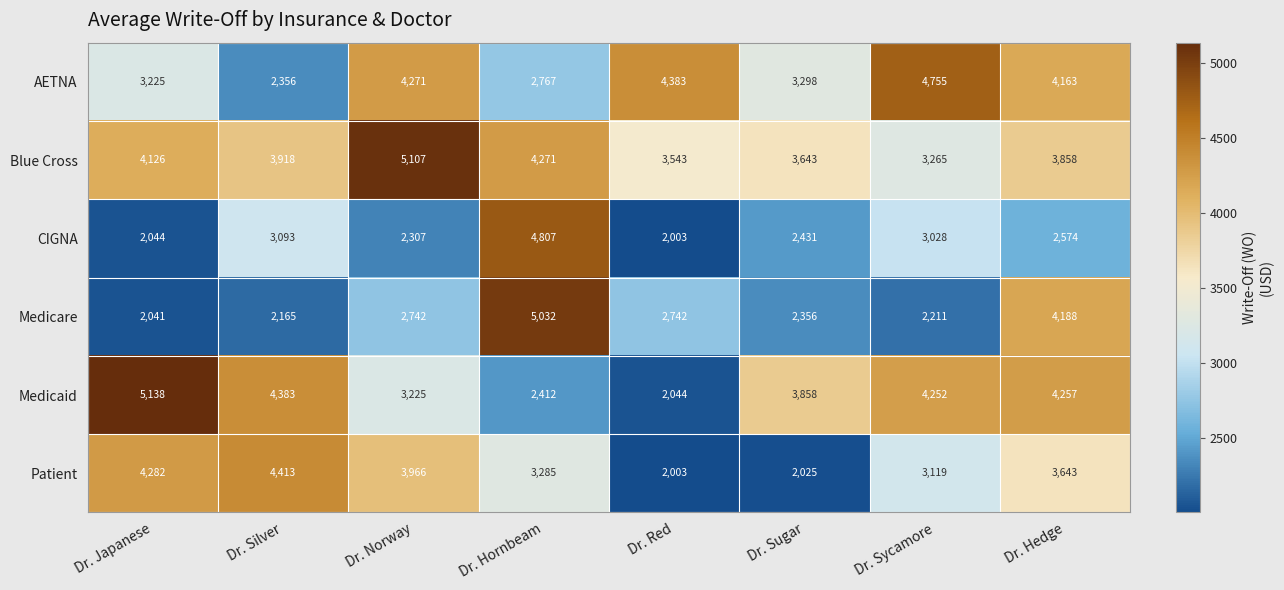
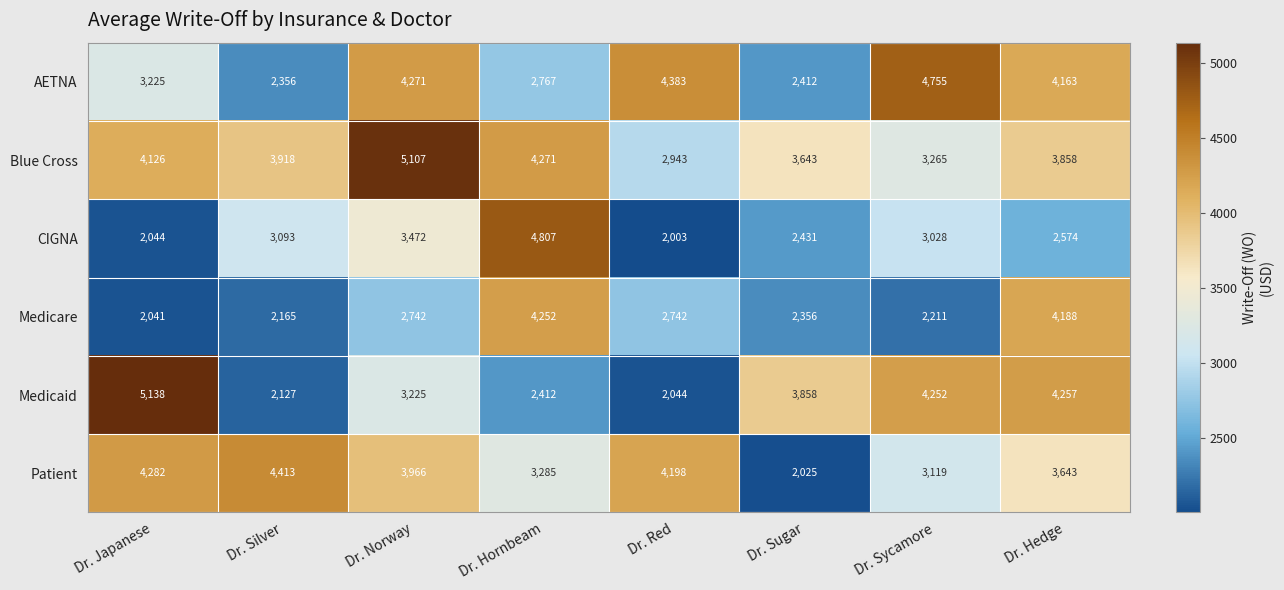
  {
    "AETNA": {
      "Dr. Japanese": "3,225",
      "Dr. Silver": "2,356",
      "Dr. Norway": "4,271",
      "Dr. Hornbeam": "2,767",
      "Dr. Red": "4,383",
-     "Dr. Sugar": "3,298",
+     "Dr. Sugar": "2,412",
      "Dr. Sycamore": "4,755",
      "Dr. Hedge": "4,163"
    },
    "Blue Cross": {
      "Dr. Japanese": "4,126",
      "Dr. Silver": "3,918",
      "Dr. Norway": "5,107",
      "Dr. Hornbeam": "4,271",
-     "Dr. Red": "3,543",
+     "Dr. Red": "2,943",
      "Dr. Sugar": "3,643",
      "Dr. Sycamore": "3,265",
      "Dr. Hedge": "3,858"
    },
    "CIGNA": {
      "Dr. Japanese": "2,044",
      "Dr. Silver": "3,093",
-     "Dr. Norway": "2,307",
+     "Dr. Norway": "3,472",
      "Dr. Hornbeam": "4,807",
      "Dr. Red": "2,003",
      "Dr. Sugar": "2,431",
      "Dr. Sycamore": "3,028",
      "Dr. Hedge": "2,574"
    },
    "Medicare": {
      "Dr. Japanese": "2,041",
      "Dr. Silver": "2,165",
      "Dr. Norway": "2,742",
-     "Dr. Hornbeam": "5,032",
+     "Dr. Hornbeam": "4,252",
      "Dr. Red": "2,742",
      "Dr. Sugar": "2,356",
      "Dr. Sycamore": "2,211",
      "Dr. Hedge": "4,188"
    },
    "Medicaid": {
      "Dr. Japanese": "5,138",
-     "Dr. Silver": "4,383",
+     "Dr. Silver": "2,127",
      "Dr. Norway": "3,225",
      "Dr. Hornbeam": "2,412",
      "Dr. Red": "2,044",
      "Dr. Sugar": "3,858",
      "Dr. Sycamore": "4,252",
      "Dr. Hedge": "4,257"
    },
    "Patient": {
      "Dr. Japanese": "4,282",
      "Dr. Silver": "4,413",
      "Dr. Norway": "3,966",
      "Dr. Hornbeam": "3,285",
-     "Dr. Red": "2,003",
+     "Dr. Red": "4,198",
      "Dr. Sugar": "2,025",
      "Dr. Sycamore": "3,119",
      "Dr. Hedge": "3,643"
    }
  }
